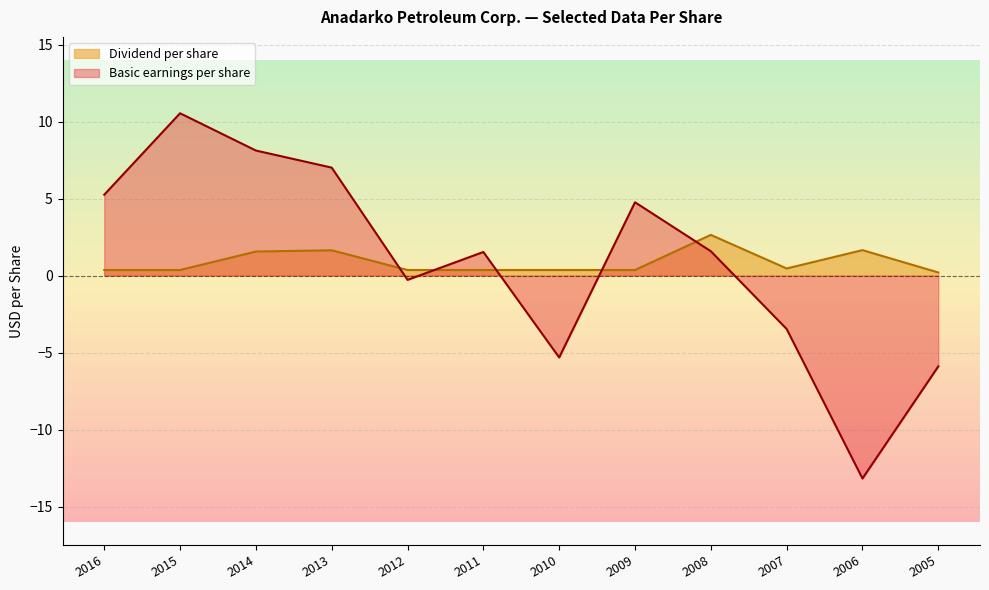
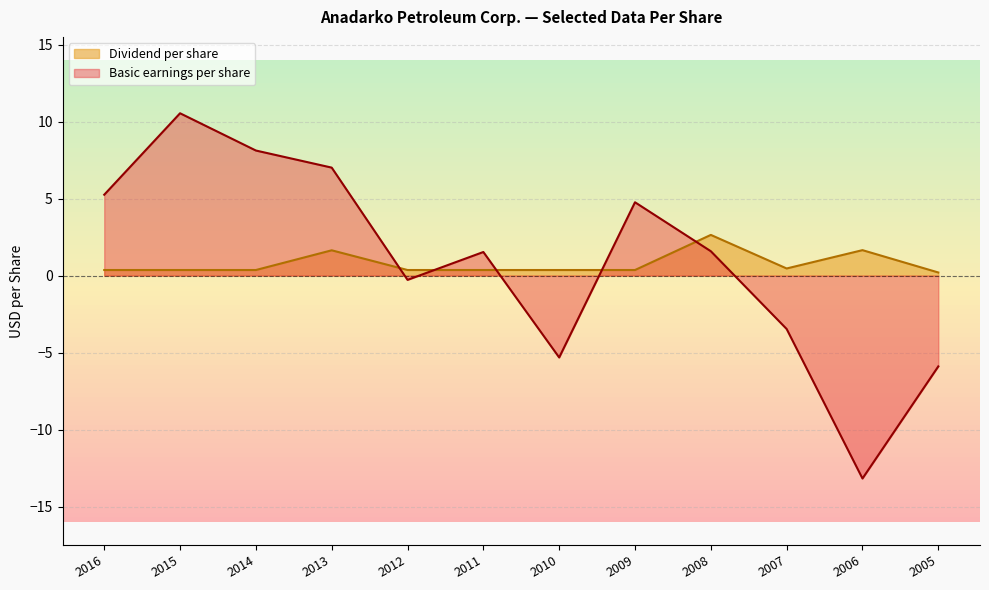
  {
    "Dividend per share": {
      "2016": 0.4,
      "2015": 0.4,
-     "2014": 1.6,
+     "2014": 0.4,
      "2013": 1.6,
      "2012": 0.4,
      "2011": 0.4,
      "2010": 0.4,
      "2009": 0.4,
      "2008": 2.6,
      "2007": 0.5,
      "2006": 1.7,
      "2005": 0.2
    }
  }
